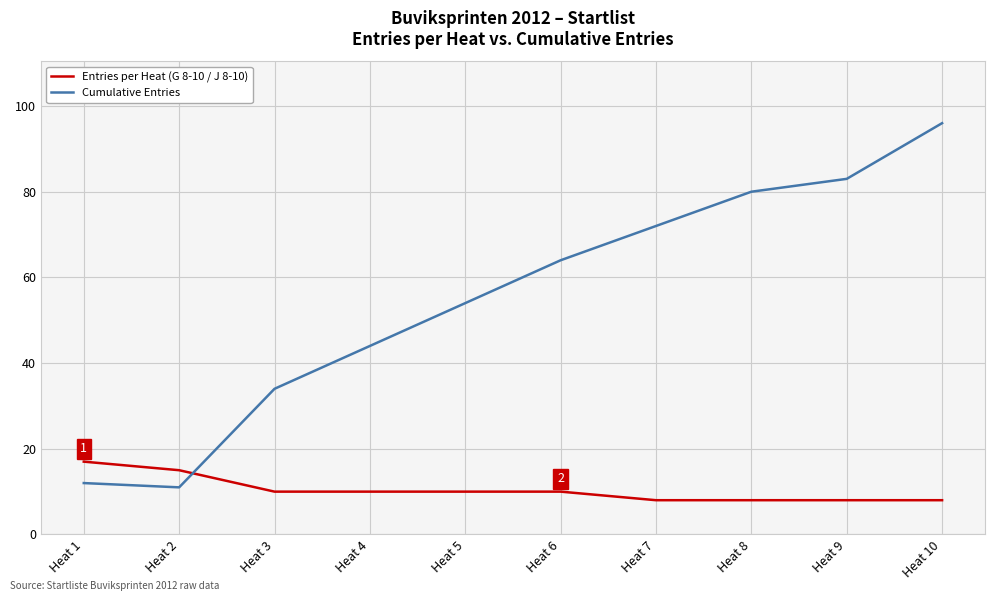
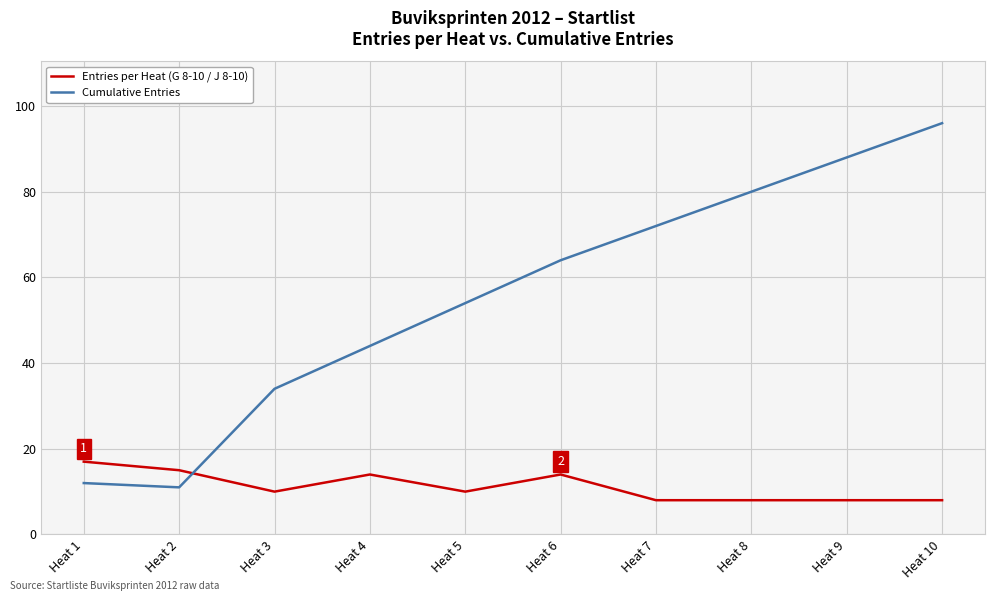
  {
    "Entries per Heat (G 8-10 / J 8-10)": {
      "Heat 2": 15,
      "Heat 3": 10,
-     "Heat 4": 10,
+     "Heat 4": 14,
      "Heat 5": 10,
-     "Heat 6": 10,
+     "Heat 6": 14,
      "Heat 7": 8,
      "Heat 8": 8,
      "Heat 9": 8,
      "Heat 10": 8
    },
    "Cumulative Entries": {
      "Heat 1": 12,
      "Heat 2": 11,
      "Heat 3": 34,
      "Heat 4": 44,
      "Heat 5": 54,
      "Heat 6": 64,
      "Heat 7": 72,
      "Heat 8": 80,
-     "Heat 9": 83,
+     "Heat 9": 88,
      "Heat 10": 96
    }
  }
